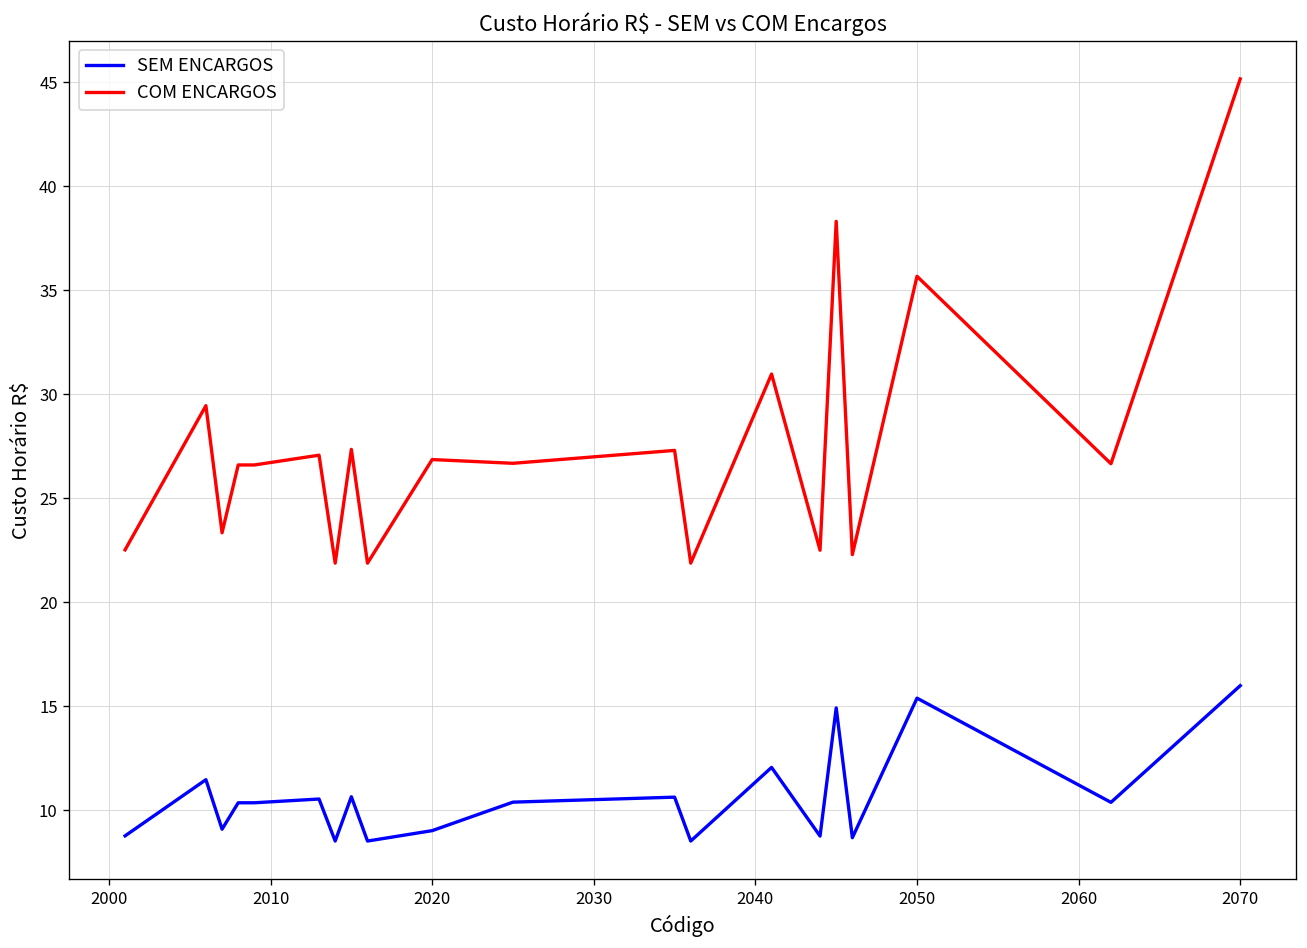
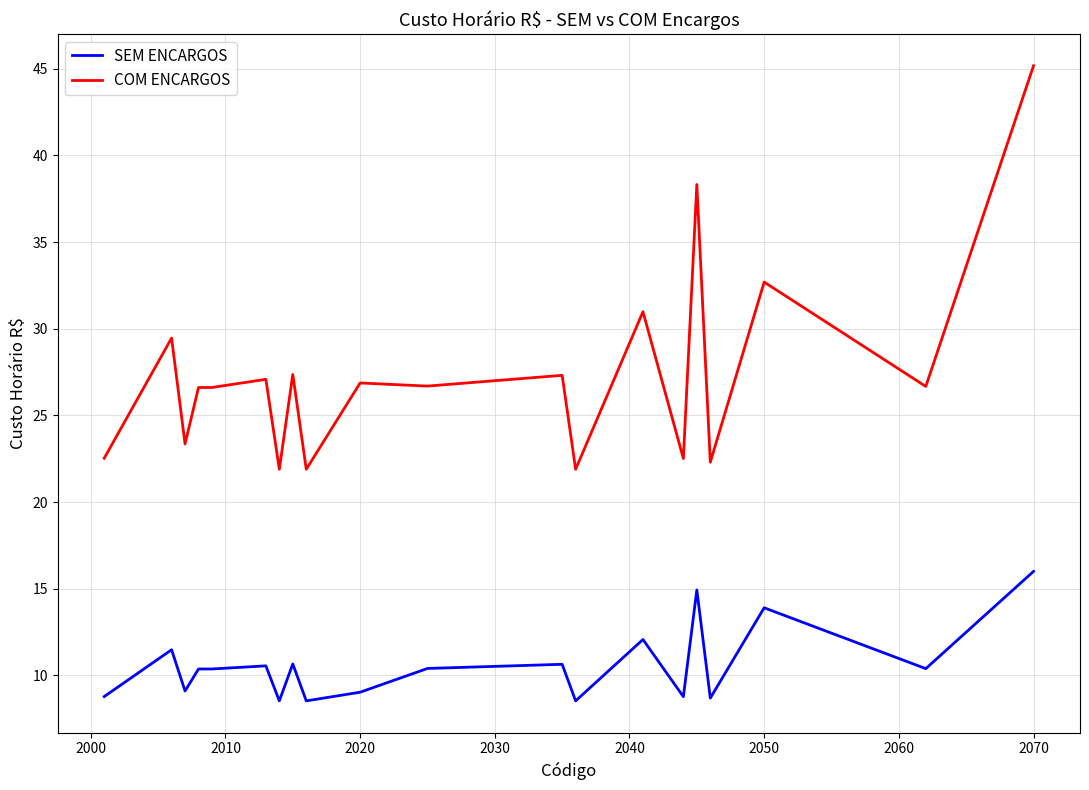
  {
    "SEM ENCARGOS": {
      "2020": 9.0,
-     "2050": 15.4,
+     "2050": 13.9,
      "2070": 16.0
    },
    "COM ENCARGOS": {
      "2020": 26.9,
-     "2050": 35.7,
+     "2050": 32.7,
      "2070": 45.2
    }
  }
